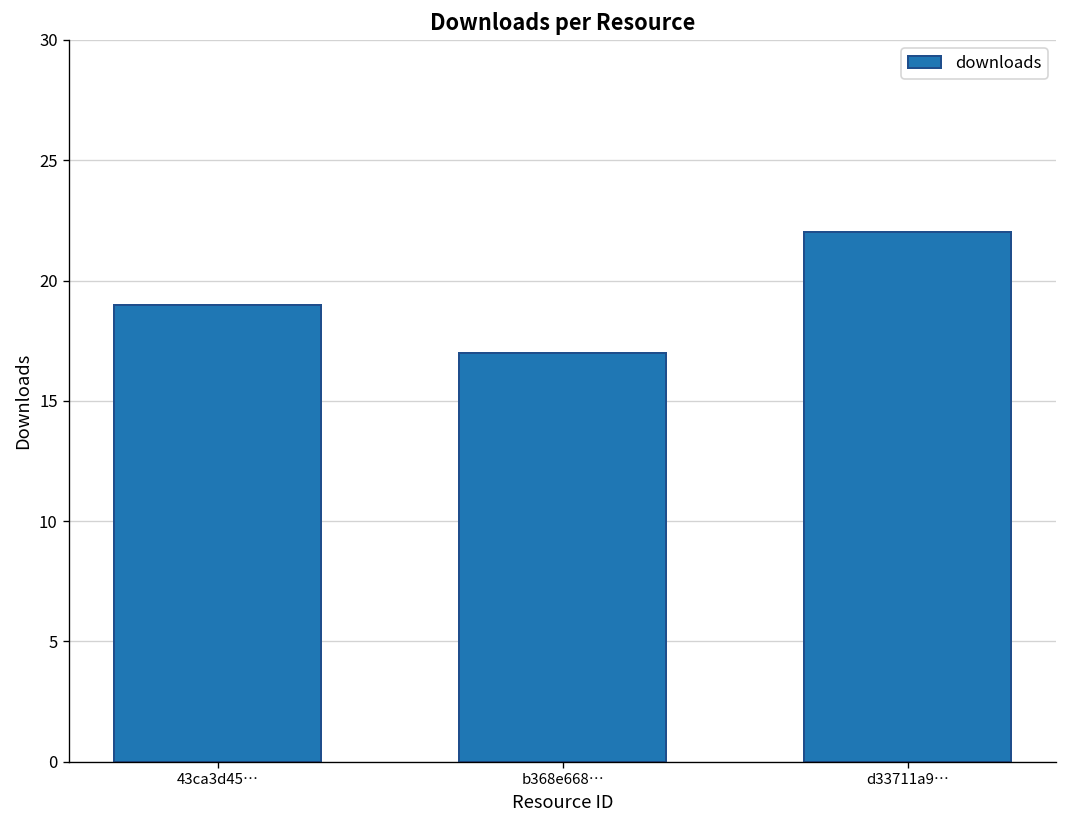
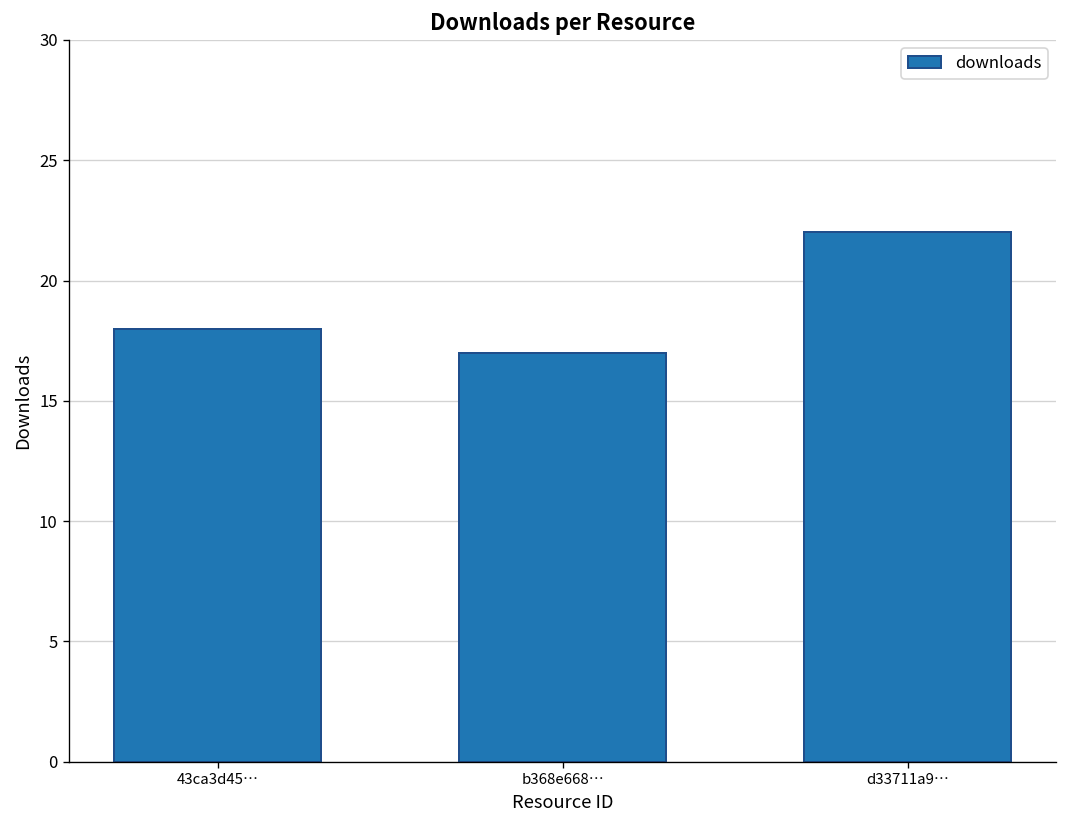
  {
-   "43ca3d45…": 19,
+   "43ca3d45…": 18,
    "b368e668…": 17,
    "d33711a9…": 22
  }
